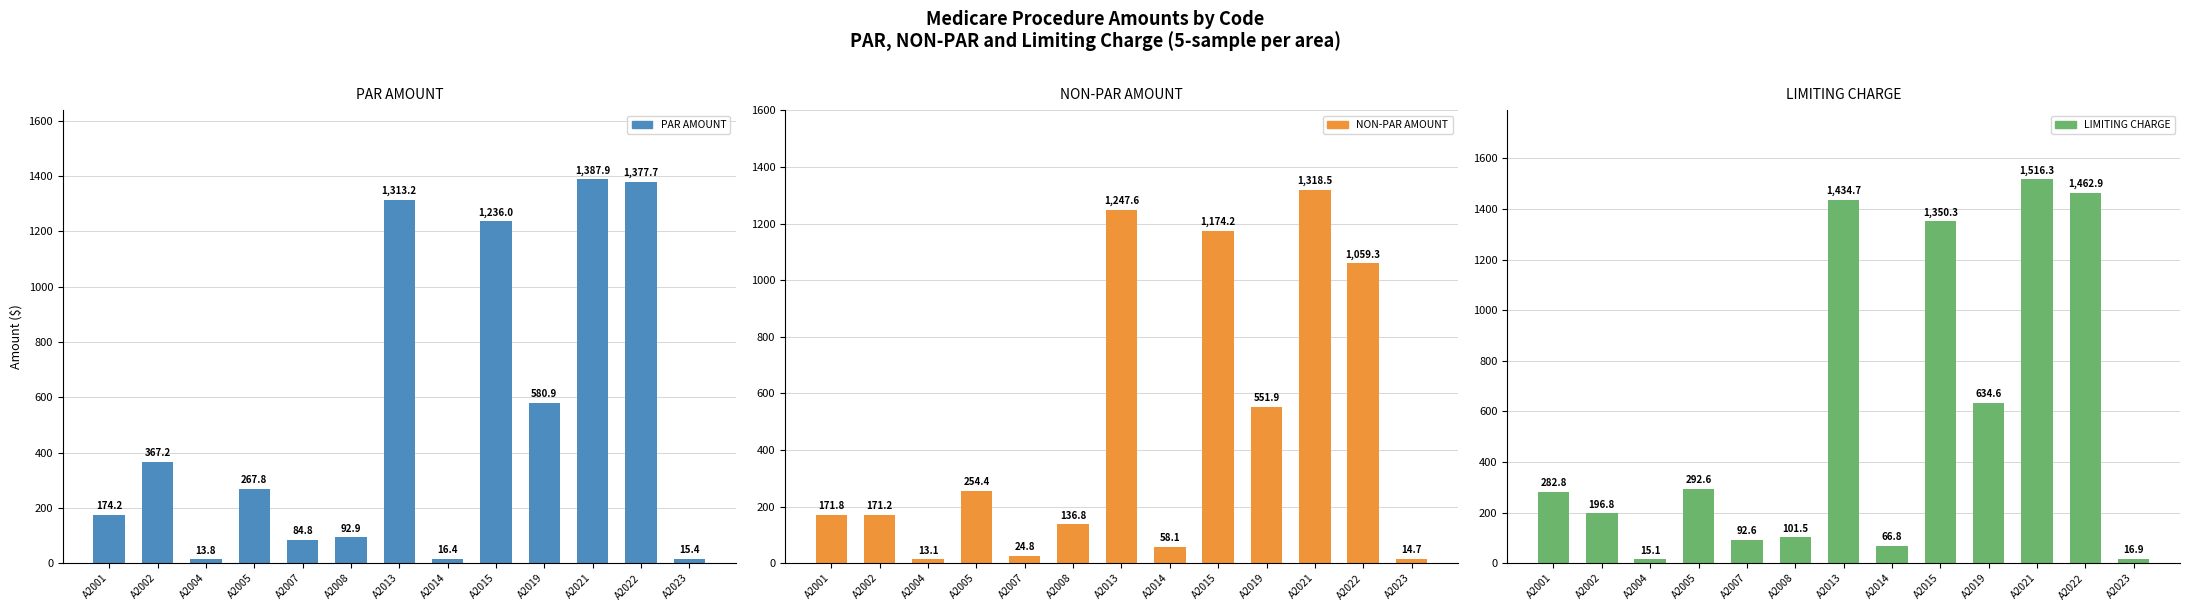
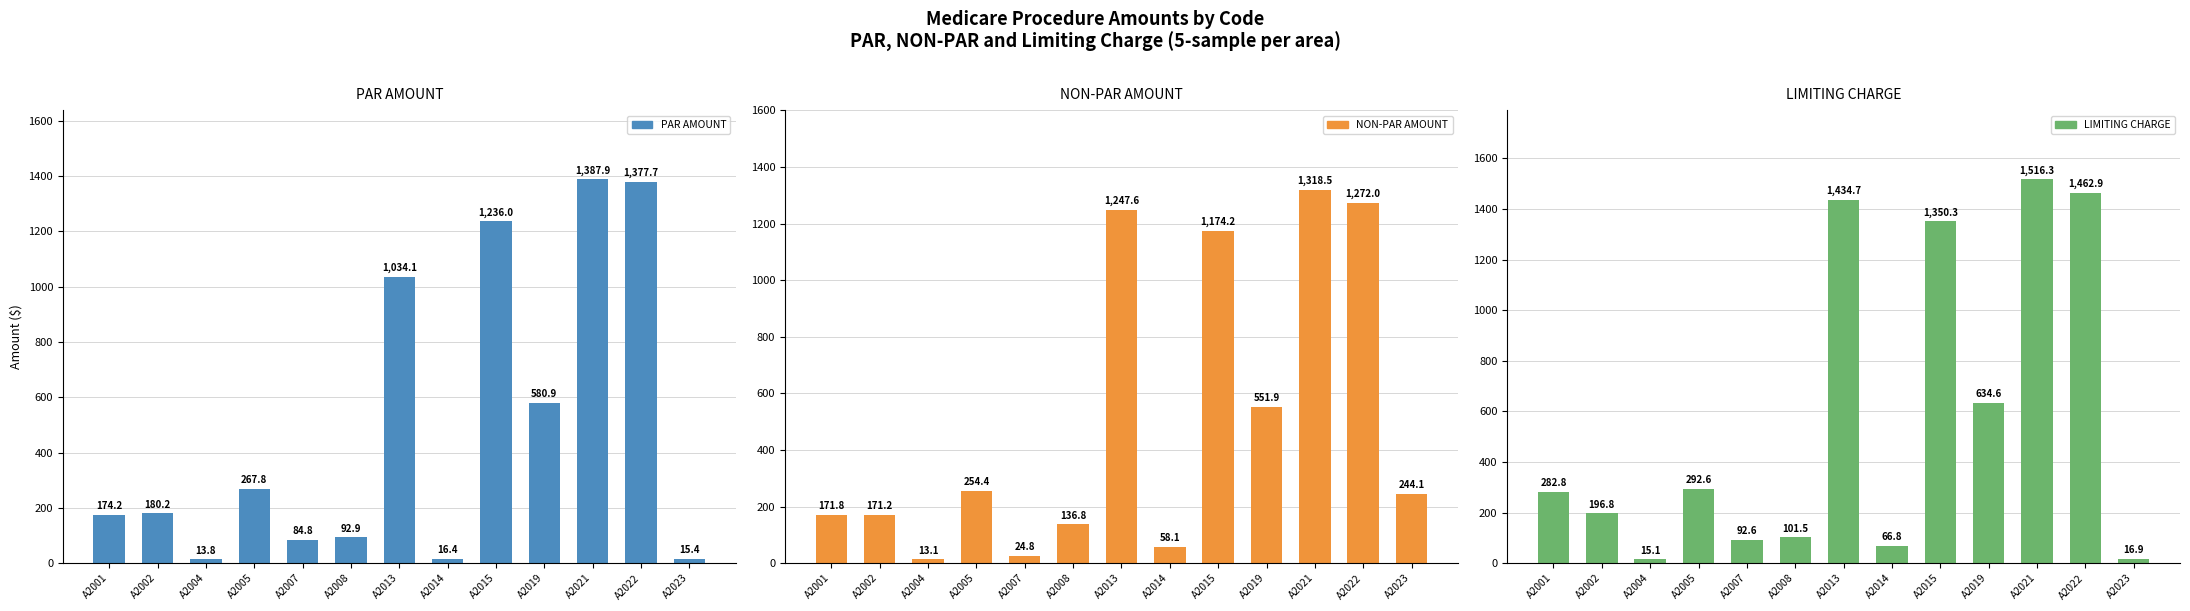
  {
    "PAR AMOUNT": {
      "A2001": "174.2",
-     "A2002": "367.2",
+     "A2002": "180.2",
      "A2004": "13.8",
      "A2005": "267.8",
      "A2007": "84.8",
      "A2008": "92.9",
-     "A2013": "1,313.2",
+     "A2013": "1,034.1",
      "A2014": "16.4",
      "A2015": "1,236.0",
      "A2019": "580.9",
      "A2021": "1,387.9",
      "A2022": "1,377.7",
      "A2023": "15.4"
    },
    "NON-PAR AMOUNT": {
      "A2001": "171.8",
      "A2002": "171.2",
      "A2004": "13.1",
      "A2005": "254.4",
      "A2007": "24.8",
      "A2008": "136.8",
      "A2013": "1,247.6",
      "A2014": "58.1",
      "A2015": "1,174.2",
      "A2019": "551.9",
      "A2021": "1,318.5",
-     "A2022": "1,059.3",
-     "A2023": "14.7"
+     "A2022": "1,272.0",
+     "A2023": "244.1"
    },
    "LIMITING CHARGE": {
      "A2001": "282.8",
      "A2002": "196.8",
      "A2004": "15.1",
      "A2005": "292.6",
      "A2007": "92.6",
      "A2008": "101.5",
      "A2013": "1,434.7",
      "A2014": "66.8",
      "A2015": "1,350.3",
      "A2019": "634.6",
      "A2021": "1,516.3",
      "A2022": "1,462.9",
      "A2023": "16.9"
    }
  }
